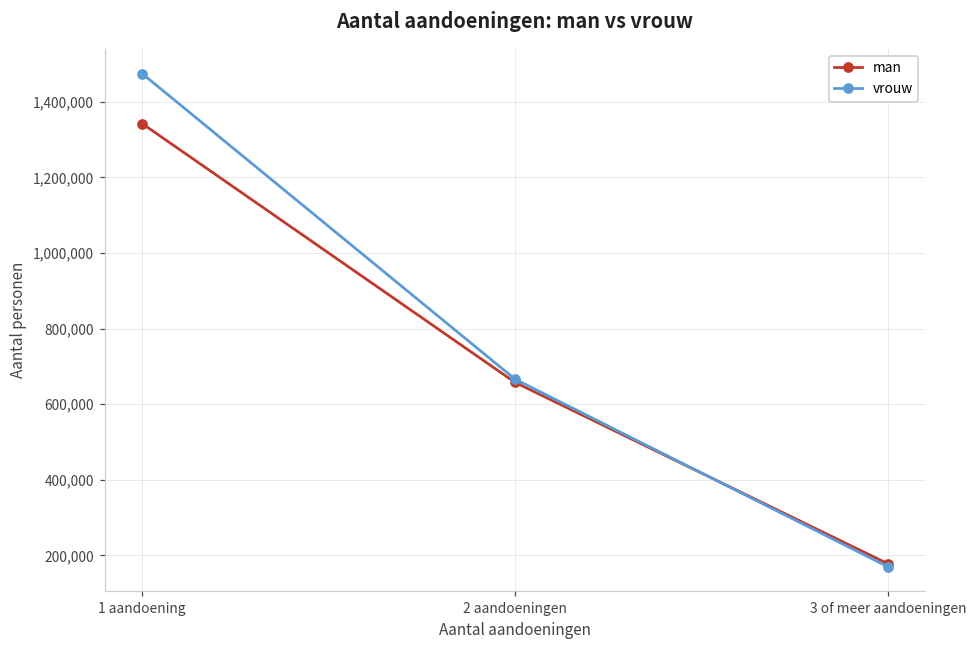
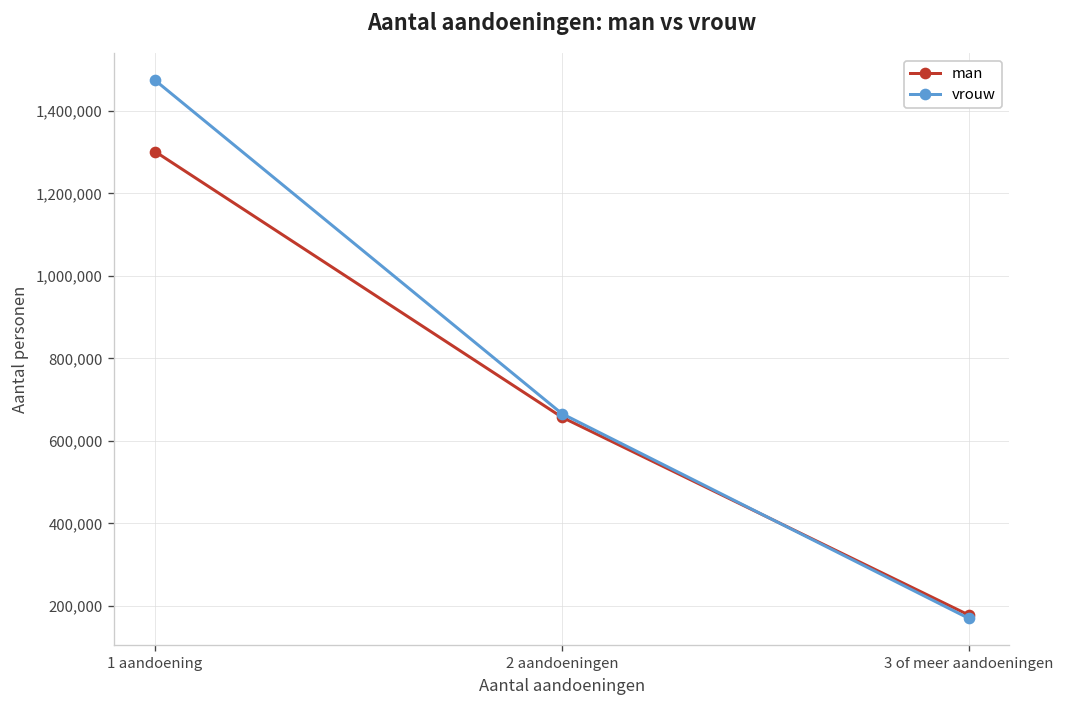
  {
    "man": {
-     "1 aandoening": "1,340,000",
+     "1 aandoening": "1,300,000",
      "2 aandoeningen": "660,000",
      "3 of meer aandoeningen": "180,000"
    },
    "vrouw": {
      "1 aandoening": "1,470,000",
      "2 aandoeningen": "670,000",
      "3 of meer aandoeningen": "170,000"
    }
  }
